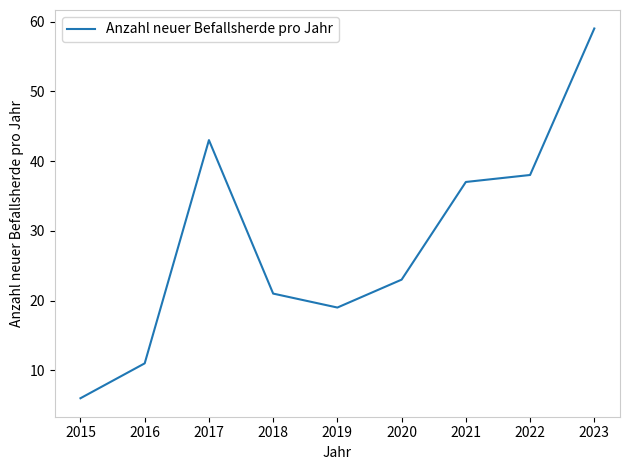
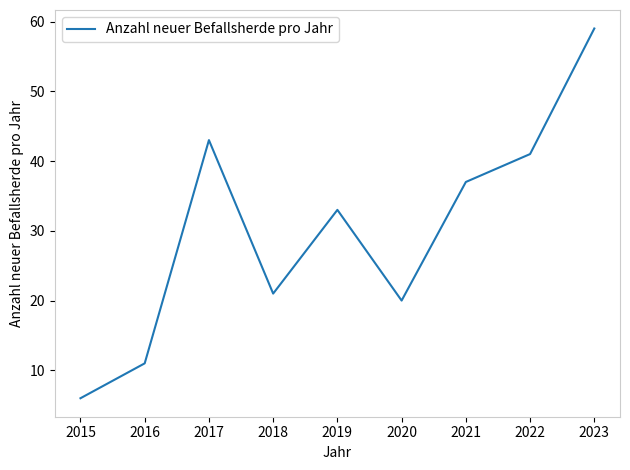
  {
    "2015": 6,
    "2016": 11,
    "2017": 43,
    "2018": 21,
-   "2019": 19,
-   "2020": 23,
+   "2019": 33,
+   "2020": 20,
    "2021": 37,
-   "2022": 38,
+   "2022": 41,
    "2023": 59
  }
